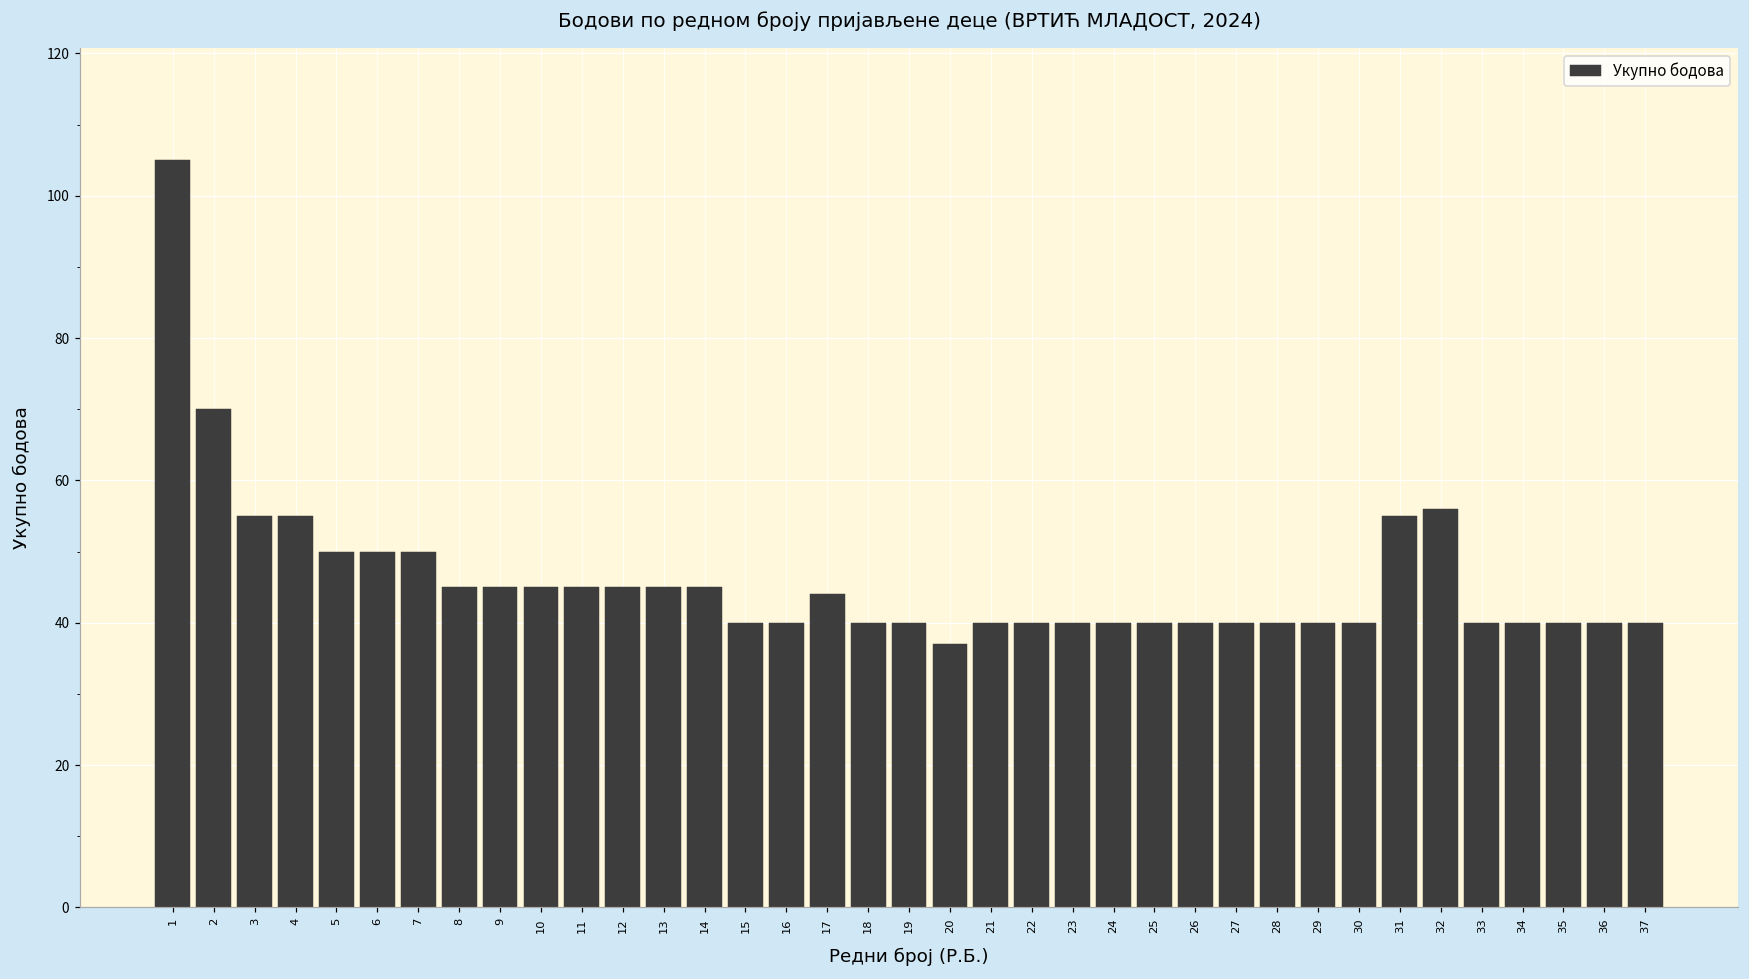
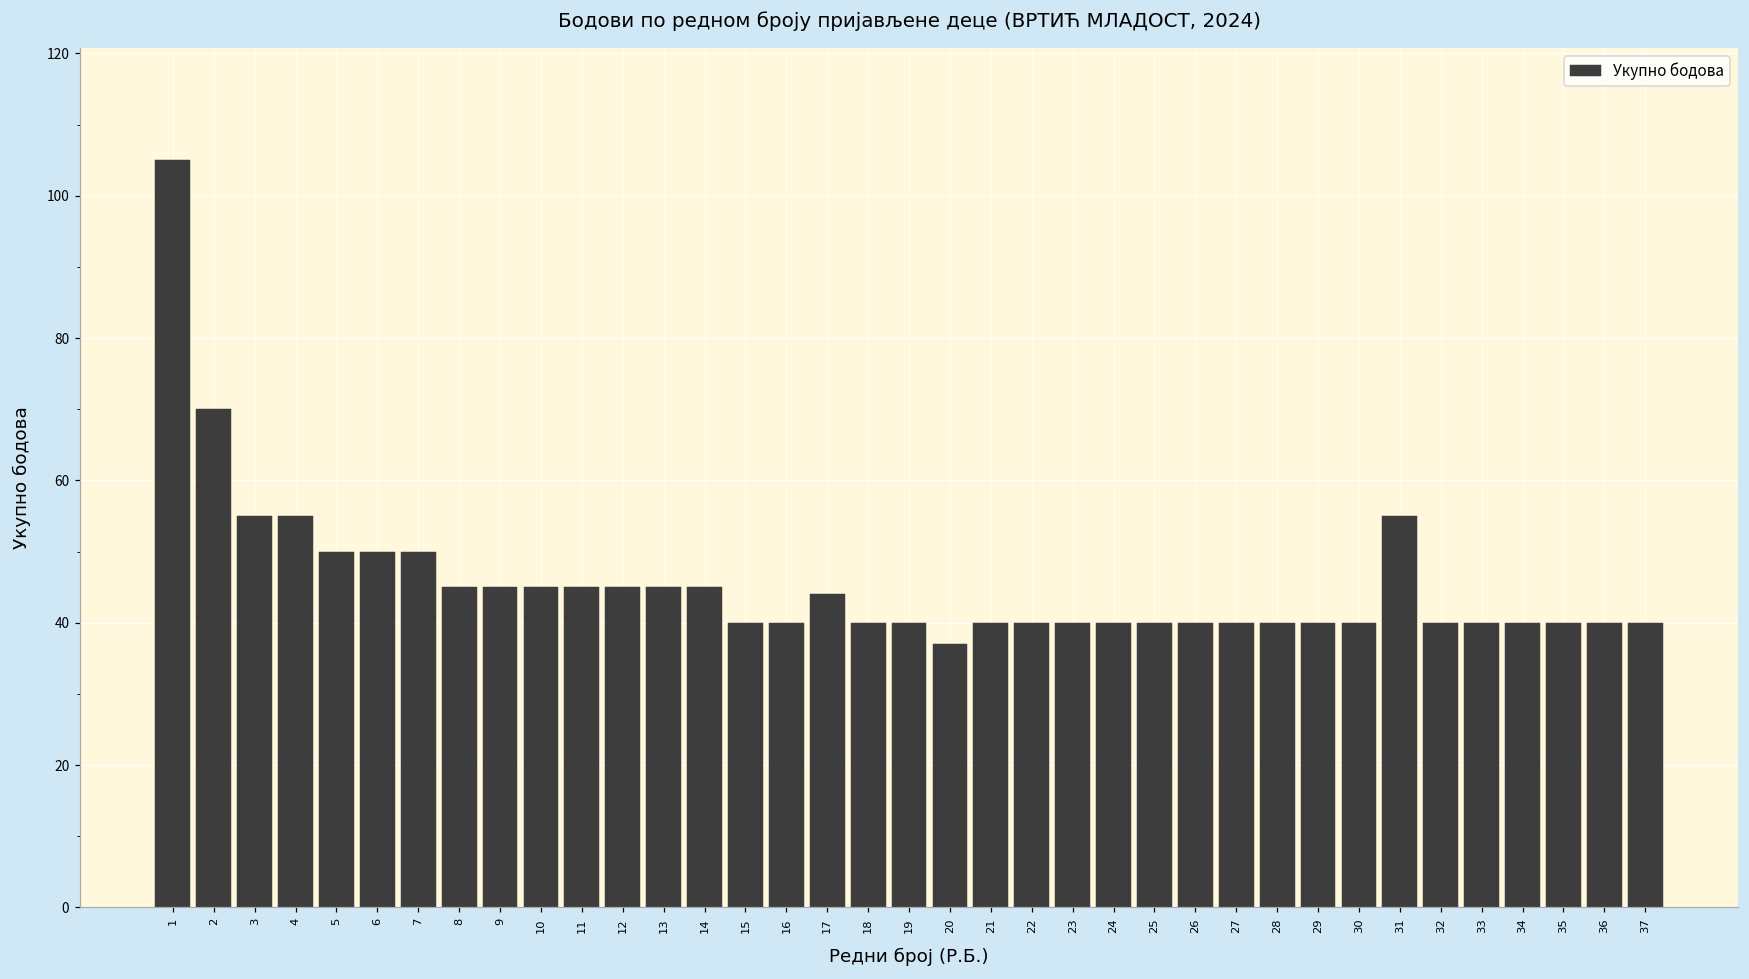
  {
    "1": 105,
    "2": 70,
    "3": 55,
    "4": 55,
    "5": 50,
    "6": 50,
    "7": 50,
    "8": 45,
    "9": 45,
    "10": 45,
    "11": 45,
    "12": 45,
    "13": 45,
    "14": 45,
    "15": 40,
    "16": 40,
    "17": 44,
    "18": 40,
    "19": 40,
    "20": 37,
    "21": 40,
    "22": 40,
    "23": 40,
    "24": 40,
    "25": 40,
    "26": 40,
    "27": 40,
    "28": 40,
    "29": 40,
    "30": 40,
    "31": 55,
-   "32": 56,
+   "32": 40,
    "33": 40,
    "34": 40,
    "35": 40,
    "36": 40,
    "37": 40
  }
